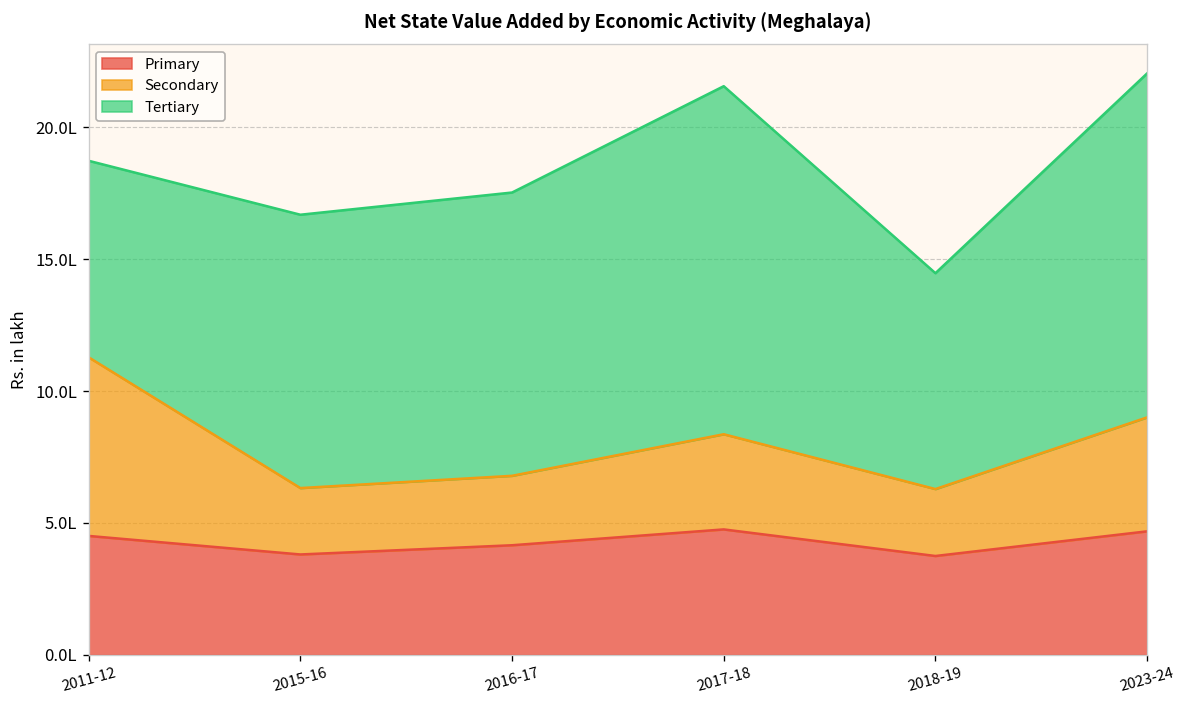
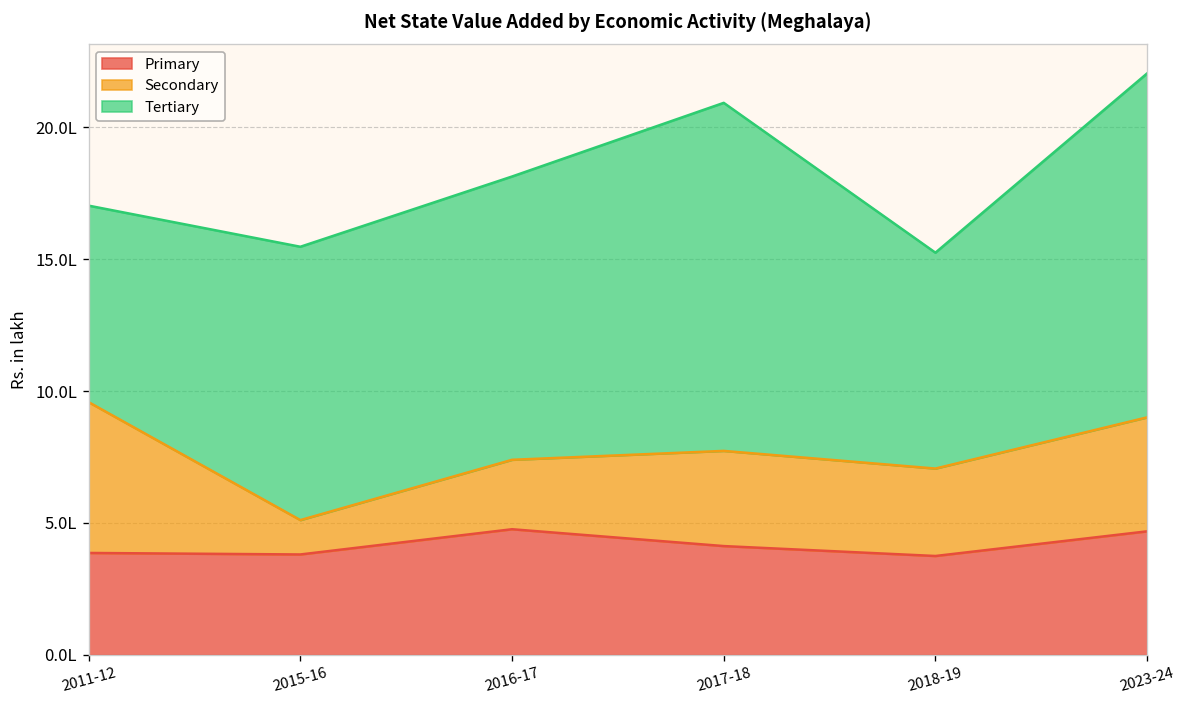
  {
    "Primary": {
-     "2011-12": "4.5L",
+     "2011-12": "3.9L",
      "2015-16": "3.8L",
-     "2016-17": "4.2L",
-     "2017-18": "4.8L",
+     "2016-17": "4.8L",
+     "2017-18": "4.1L",
      "2018-19": "3.7L",
      "2023-24": "4.7L"
    },
    "Secondary": {
-     "2011-12": "6.8L",
-     "2015-16": "2.5L",
+     "2011-12": "5.7L",
+     "2015-16": "1.3L",
      "2016-17": "2.6L",
      "2017-18": "3.6L",
-     "2018-19": "2.5L",
+     "2018-19": "3.3L",
      "2023-24": "4.3L"
    },
    "Tertiary": {
      "2011-12": "7.5L",
      "2015-16": "10.4L",
      "2016-17": "10.7L",
      "2017-18": "13.2L",
      "2018-19": "8.2L",
      "2023-24": "13.0L"
    }
  }
